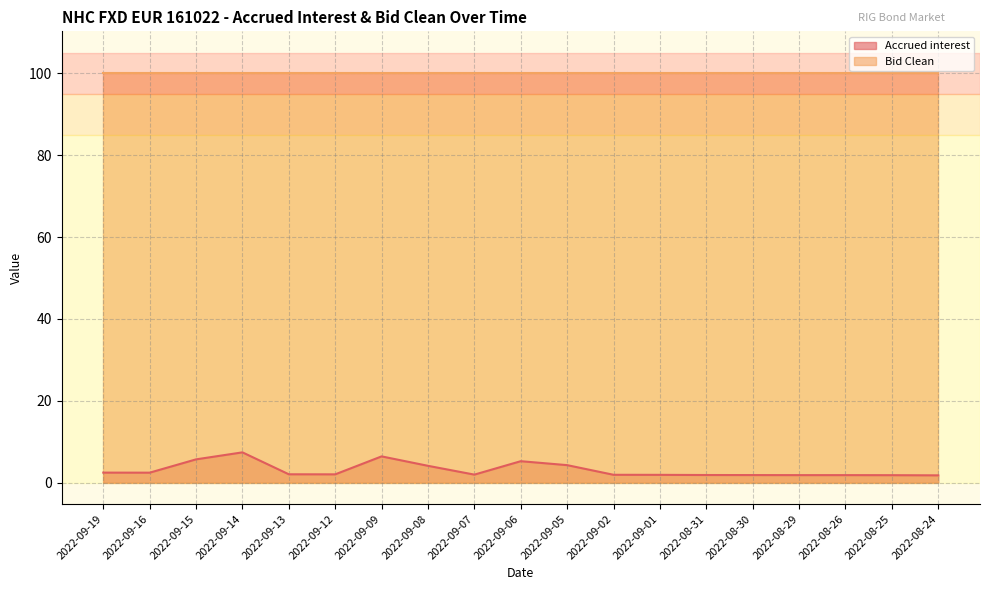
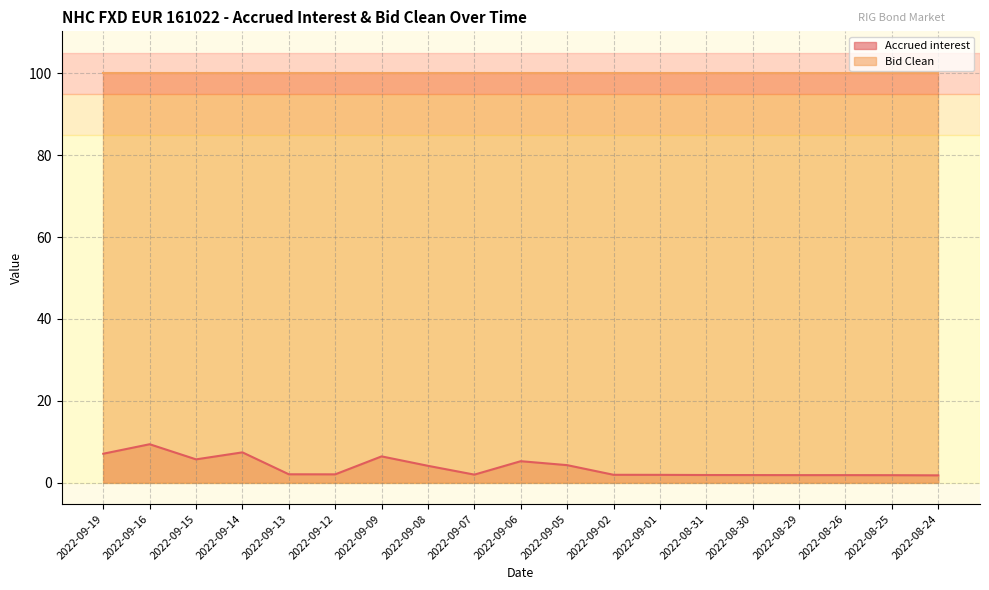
  {
    "Accrued interest": {
-     "2022-09-19": 2,
-     "2022-09-16": 2,
+     "2022-09-19": 7,
+     "2022-09-16": 9,
      "2022-09-15": 6,
      "2022-09-14": 7,
      "2022-09-13": 2,
      "2022-09-12": 2,
      "2022-09-09": 6,
      "2022-09-08": 4,
      "2022-09-07": 2,
      "2022-09-06": 5,
      "2022-09-05": 4,
      "2022-09-02": 2,
      "2022-09-01": 2,
      "2022-08-31": 2,
      "2022-08-30": 2,
      "2022-08-29": 2,
      "2022-08-26": 2,
      "2022-08-25": 2,
      "2022-08-24": 2
    },
    "Bid Clean": {
      "2022-09-19": 100,
      "2022-09-16": 100,
      "2022-09-15": 100,
      "2022-09-14": 100,
      "2022-09-13": 100,
      "2022-09-12": 100,
      "2022-09-09": 100,
      "2022-09-08": 100,
      "2022-09-07": 100,
      "2022-09-06": 100,
      "2022-09-05": 100,
      "2022-09-02": 100,
      "2022-09-01": 100,
      "2022-08-31": 100,
      "2022-08-30": 100,
      "2022-08-29": 100,
      "2022-08-26": 100,
      "2022-08-25": 100,
      "2022-08-24": 100
    }
  }
